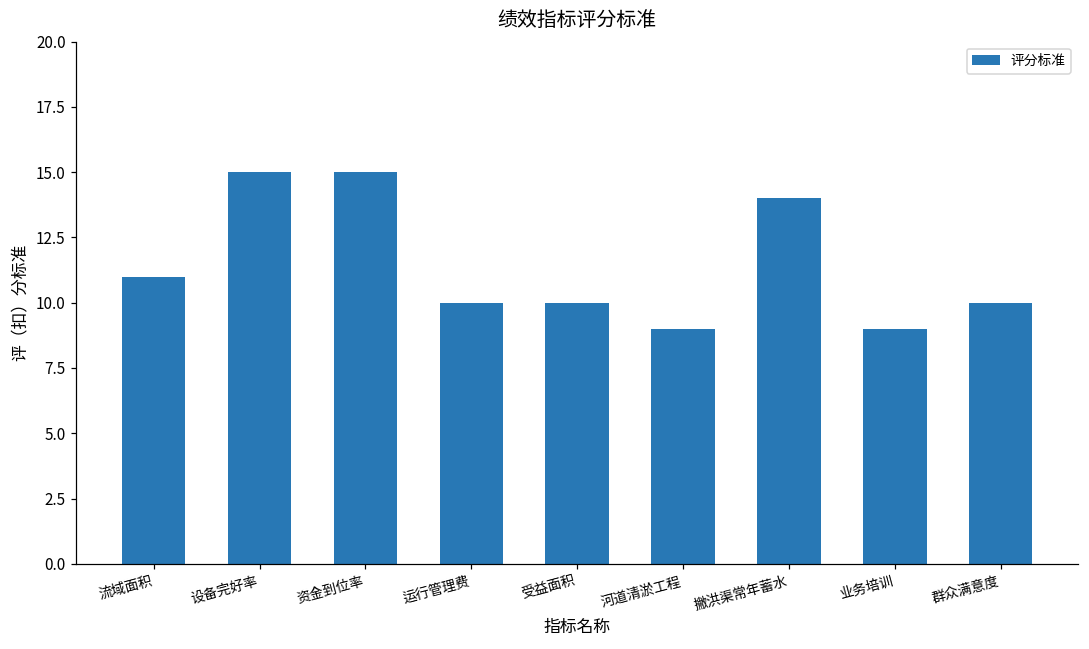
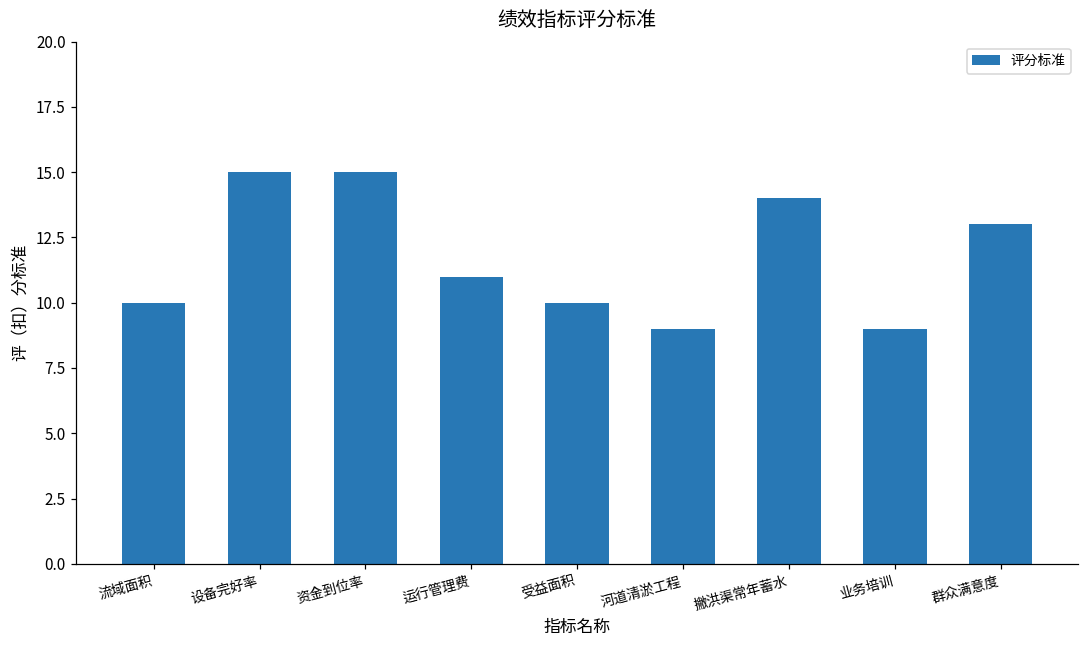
  {
-   "流域面积": 11,
+   "流域面积": 10,
    "设备完好率": 15,
    "资金到位率": 15,
-   "运行管理费": 10,
+   "运行管理费": 11,
    "受益面积": 10,
    "河道清淤工程": 9,
    "撇洪渠常年蓄水": 14,
    "业务培训": 9,
-   "群众满意度": 10
+   "群众满意度": 13
  }
